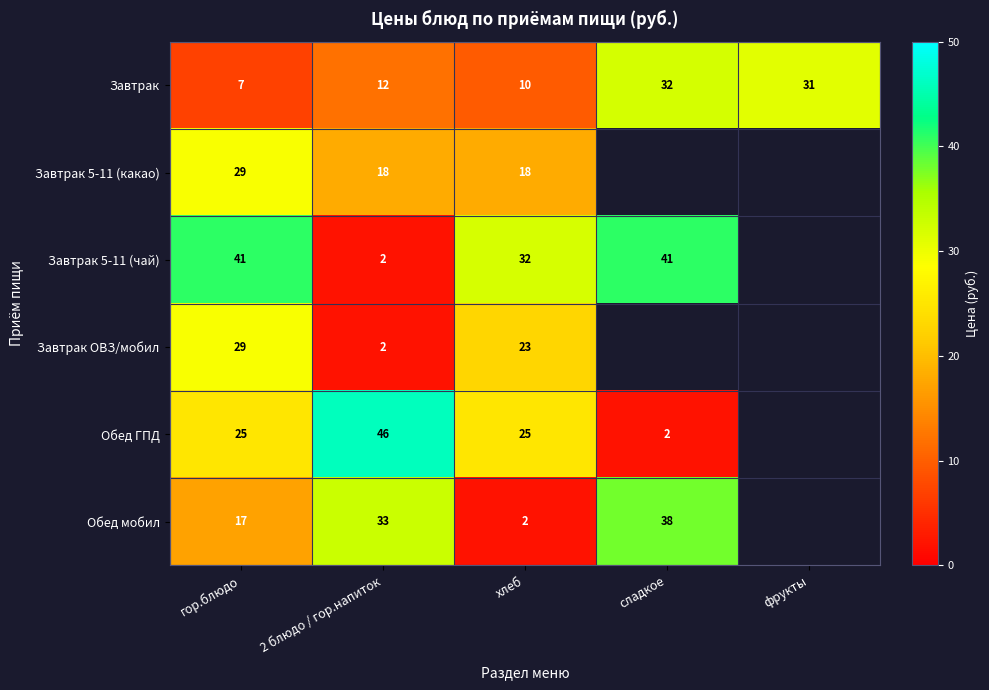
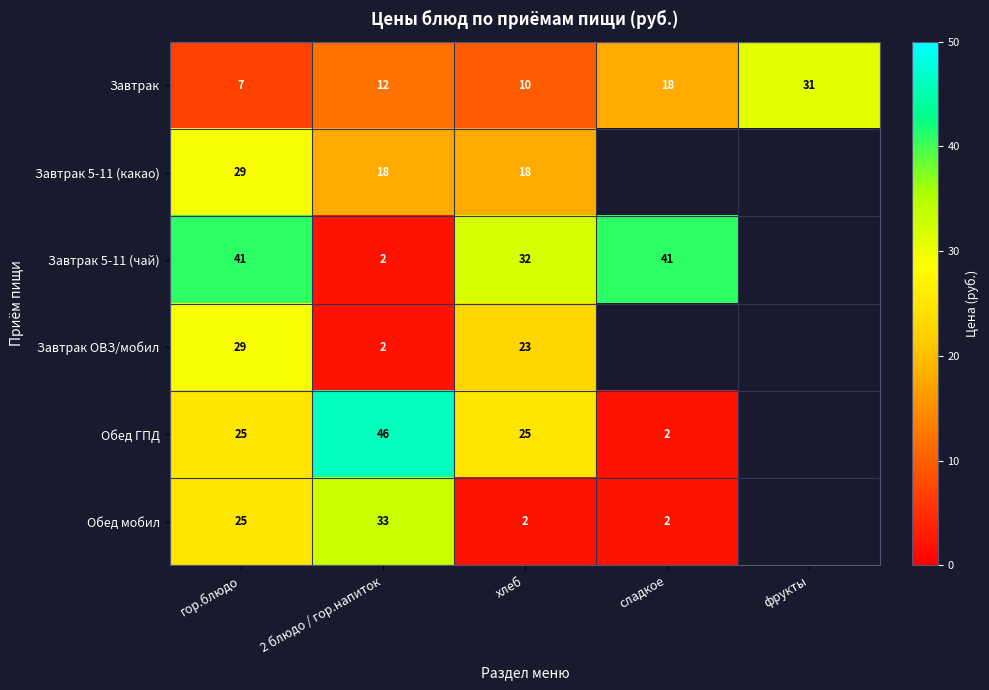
  {
    "Завтрак": {
      "гор.блюдо": 7,
      "2 блюдо / гор.напиток": 12,
      "хлеб": 10,
-     "сладкое": 32,
+     "сладкое": 18,
      "фрукты": 31
    },
    "Завтрак 5-11 (какао)": {
      "гор.блюдо": 29,
      "2 блюдо / гор.напиток": 18,
      "хлеб": 18
    },
    "Завтрак 5-11 (чай)": {
      "гор.блюдо": 41,
      "2 блюдо / гор.напиток": 2,
      "хлеб": 32,
      "сладкое": 41
    },
    "Завтрак ОВЗ/мобил": {
      "гор.блюдо": 29,
      "2 блюдо / гор.напиток": 2,
      "хлеб": 23
    },
    "Обед ГПД": {
      "гор.блюдо": 25,
      "2 блюдо / гор.напиток": 46,
      "хлеб": 25,
      "сладкое": 2
    },
    "Обед мобил": {
-     "гор.блюдо": 17,
+     "гор.блюдо": 25,
      "2 блюдо / гор.напиток": 33,
      "хлеб": 2,
-     "сладкое": 38
+     "сладкое": 2
    }
  }
